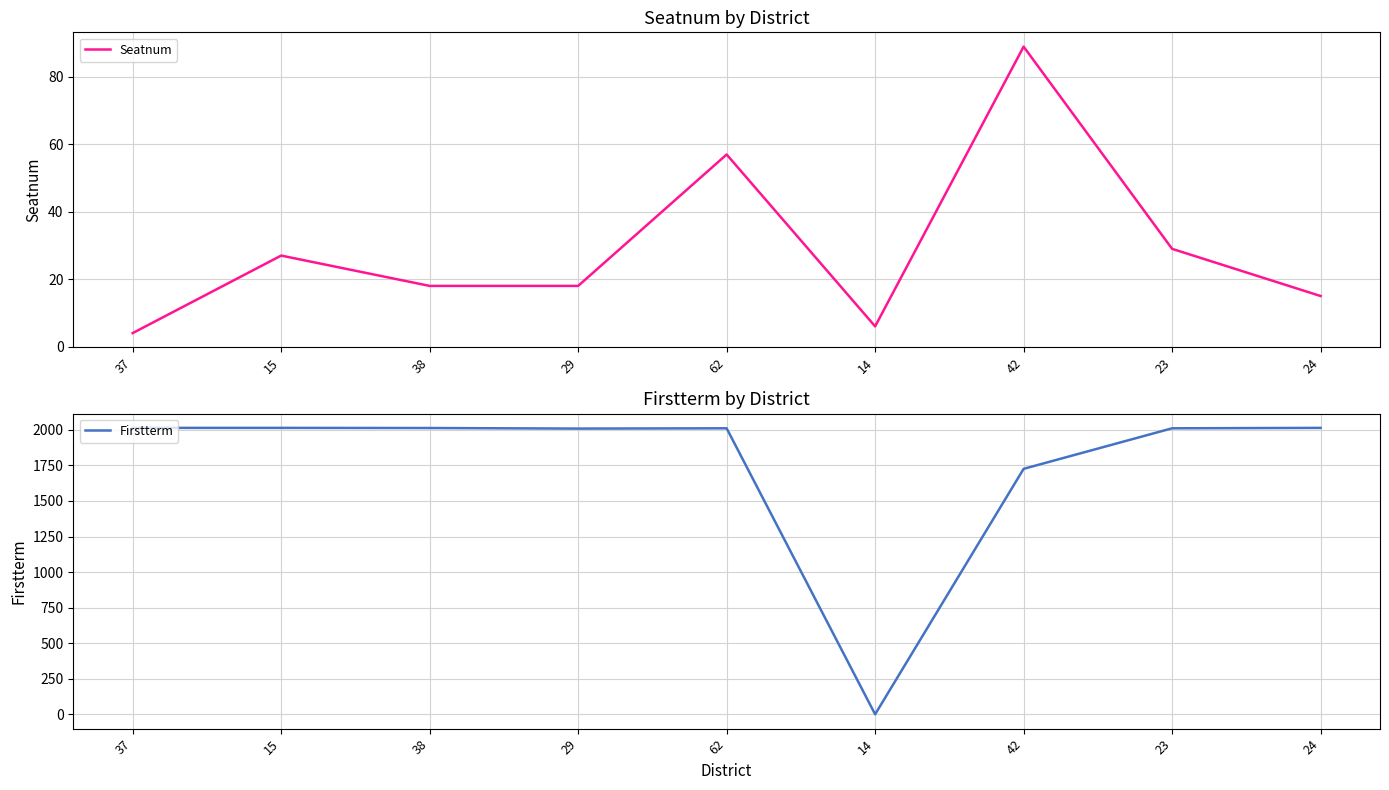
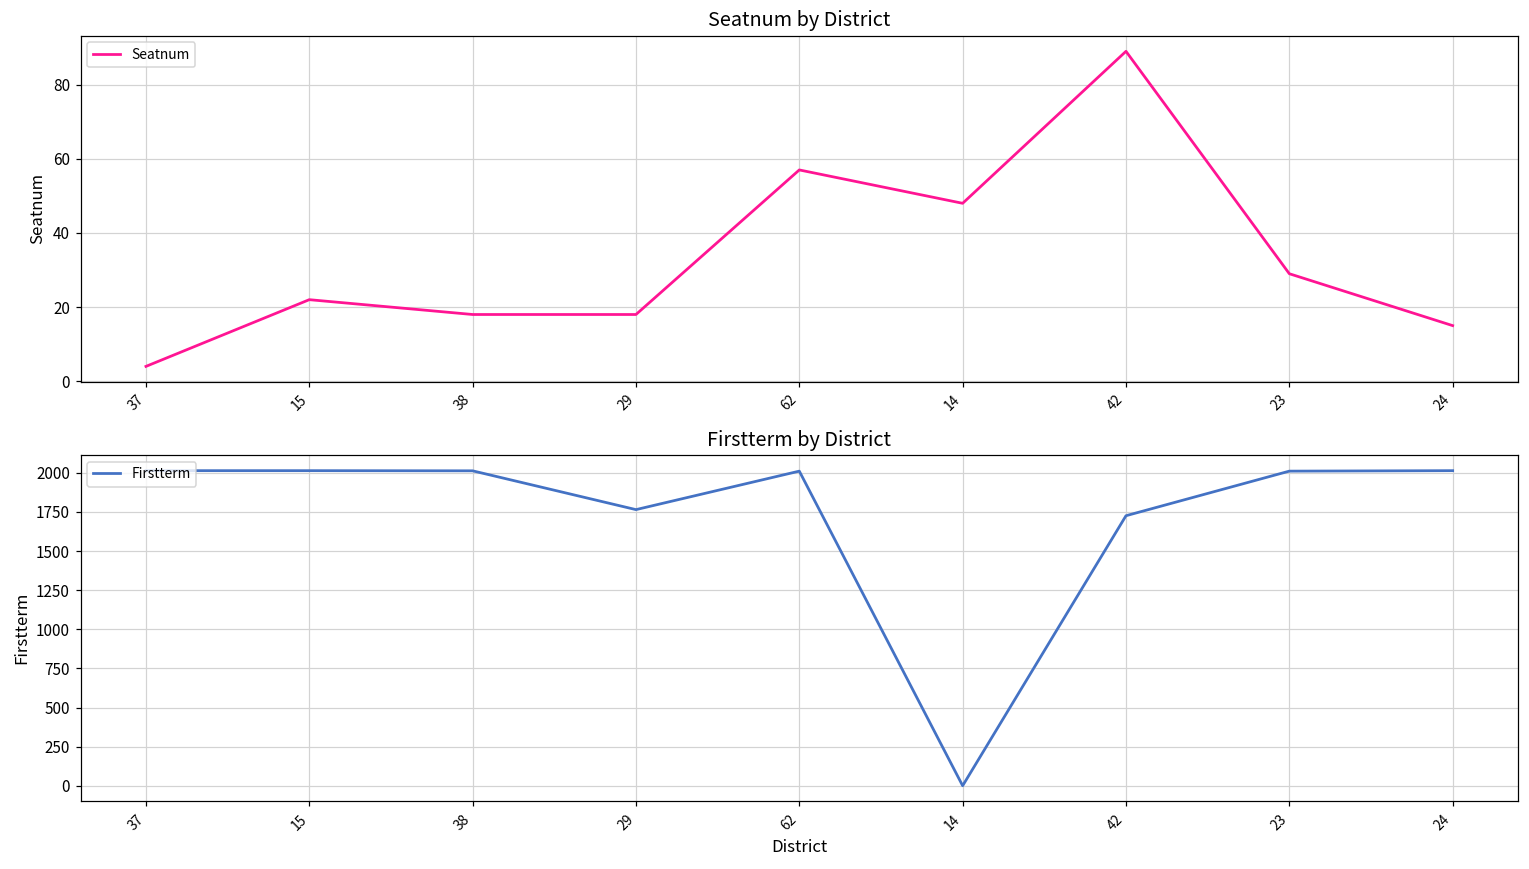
  {
    "Seatnum by District": {
      "37": 4,
-     "15": 27,
+     "15": 22,
      "38": 18,
      "29": 18,
      "62": 57,
-     "14": 6,
+     "14": 48,
      "42": 89,
      "23": 29,
      "24": 15
    },
    "Firstterm by District": {
      "15": 2010,
      "38": 2010,
-     "29": 2010,
+     "29": 1770,
      "62": 2010,
      "14": 0,
      "42": 1730,
      "23": 2010,
      "24": 2010
    }
  }
